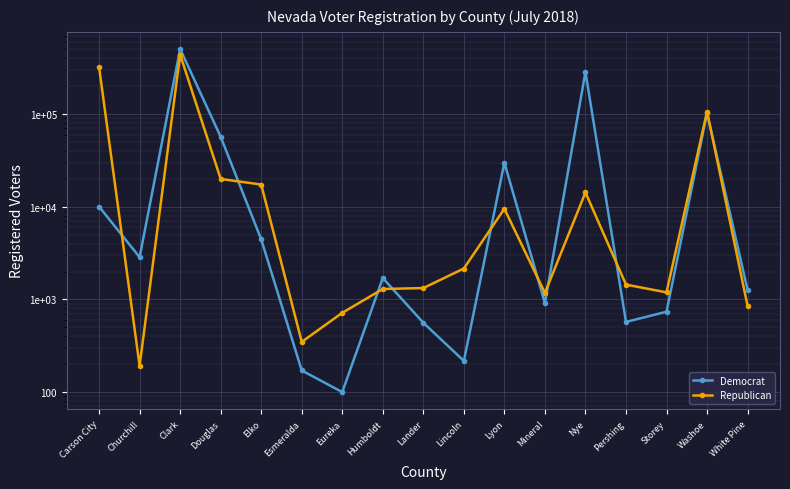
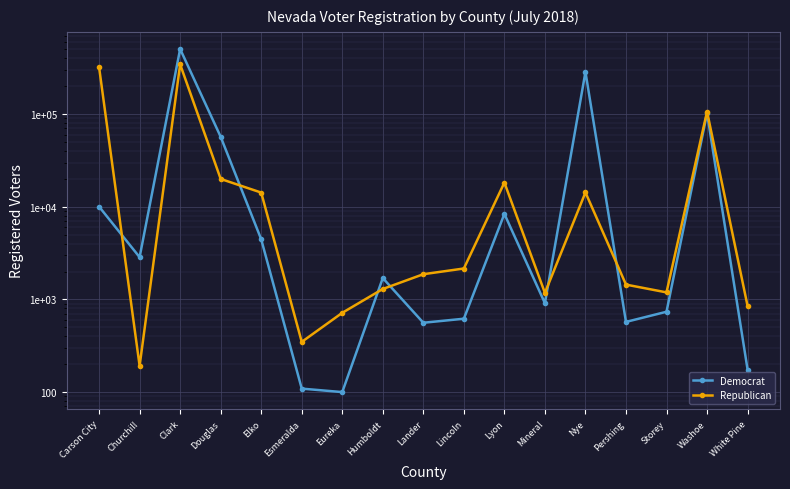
  {
    "Democrat": {
      "Carson City": 10000,
      "Churchill": 2900,
      "Clark": 500000,
      "Douglas": 60000,
      "Elko": 4000,
-     "Esmeralda": 170,
+     "Esmeralda": 110,
      "Eureka": 100,
      "Humboldt": 1700,
      "Lander": 600,
-     "Lincoln": 220,
-     "Lyon": 30000,
+     "Lincoln": 600,
+     "Lyon": 8000,
      "Mineral": 900,
      "Nye": 290000,
      "Pershing": 600,
      "Storey": 700,
-     "White Pine": 1300
+     "White Pine": 180
    },
    "Republican": {
      "Carson City": 320000,
      "Churchill": 190,
-     "Clark": 400000,
+     "Clark": 340000,
      "Douglas": 20000,
-     "Elko": 17000,
+     "Elko": 14000,
      "Esmeralda": 350,
      "Eureka": 700,
      "Humboldt": 1300,
-     "Lander": 1300,
+     "Lander": 1900,
      "Lincoln": 2200,
-     "Lyon": 10000,
+     "Lyon": 18000,
      "Mineral": 1200,
      "Nye": 14000,
      "Pershing": 1400,
      "Storey": 1200,
      "White Pine": 800
    }
  }
